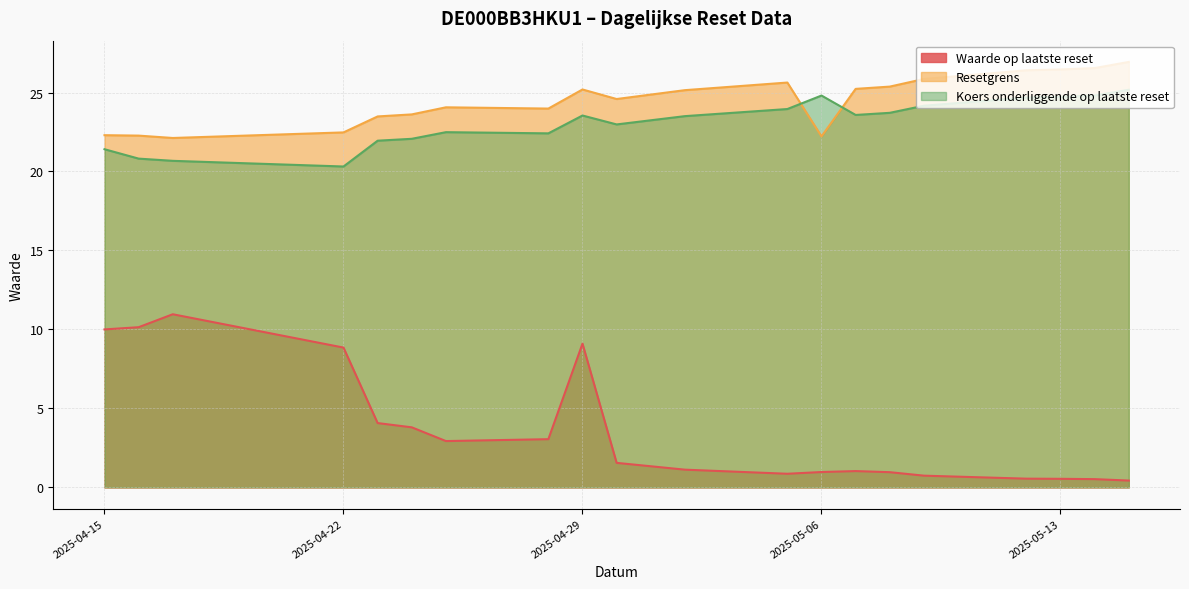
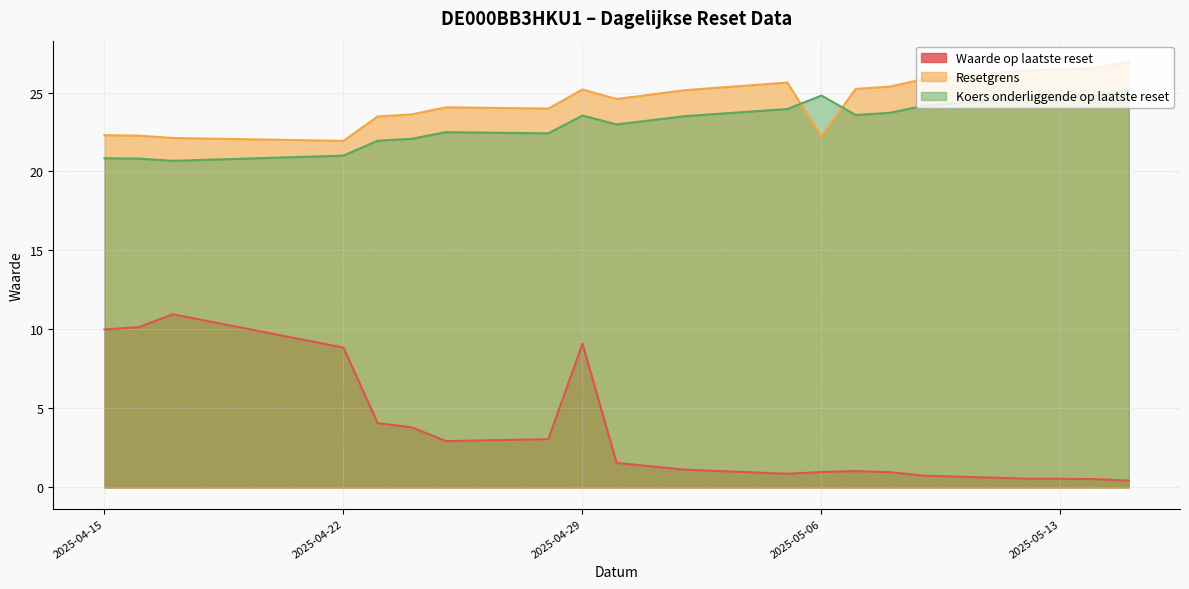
  {
    "Waarde op laatste reset": {
      "2025-04-15": 10.0,
      "2025-04-22": 8.9,
      "2025-04-29": 9.1,
      "2025-05-06": 1.0,
      "2025-05-13": 0.5
    },
    "Resetgrens": {
      "2025-04-15": 22.3,
-     "2025-04-22": 22.5,
+     "2025-04-22": 21.9,
      "2025-04-29": 25.2,
      "2025-05-06": 22.2
    },
    "Koers onderliggende op laatste reset": {
-     "2025-04-15": 21.4,
-     "2025-04-22": 20.3,
+     "2025-04-15": 20.8,
+     "2025-04-22": 21.0,
      "2025-04-29": 23.5,
      "2025-05-06": 24.8
    }
  }
